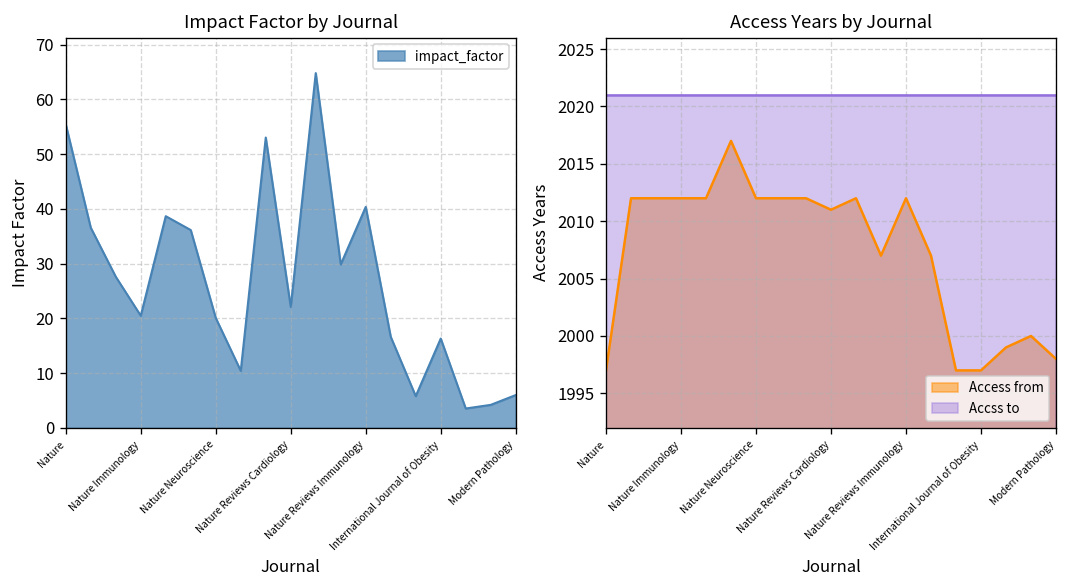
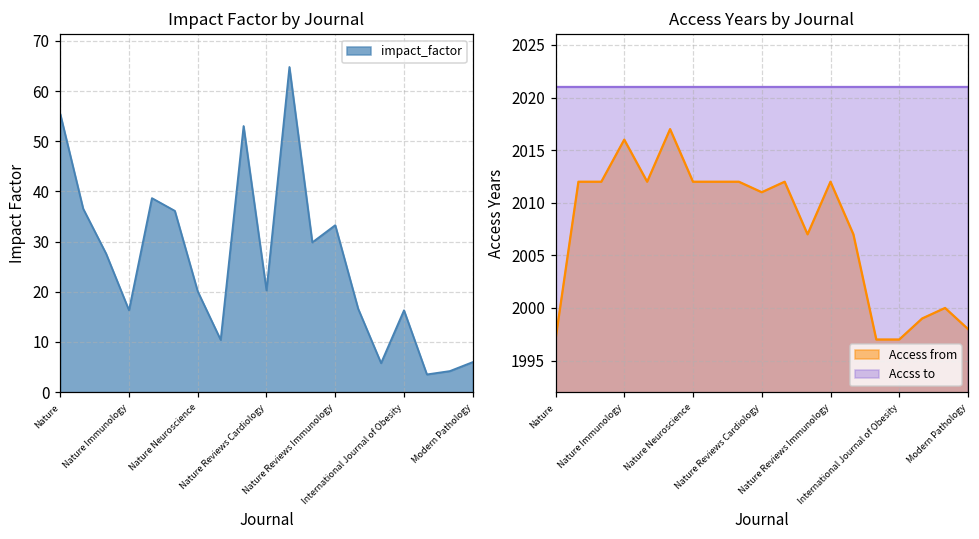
  {
    "Impact Factor by Journal": {
      "Nature": 55,
-     "Nature Immunology": 20,
+     "Nature Immunology": 16,
      "Nature Neuroscience": 20,
-     "Nature Reviews Cardiology": 22,
-     "Nature Reviews Immunology": 40,
+     "Nature Reviews Cardiology": 20,
+     "Nature Reviews Immunology": 33,
      "International Journal of Obesity": 16,
      "Modern Pathology": 6
    },
    "Access Years by Journal": {
      "Access from": {
        "Nature": 1997,
-       "Nature Immunology": 2012,
+       "Nature Immunology": 2016,
        "Nature Neuroscience": 2012,
        "Nature Reviews Cardiology": 2011,
        "Nature Reviews Immunology": 2012,
        "International Journal of Obesity": 1997,
        "Modern Pathology": 1998
      },
      "Accss to": {
        "Nature": 2021,
        "Nature Immunology": 2021,
        "Nature Neuroscience": 2021,
        "Nature Reviews Cardiology": 2021,
        "Nature Reviews Immunology": 2021,
        "International Journal of Obesity": 2021,
        "Modern Pathology": 2021
      }
    }
  }
